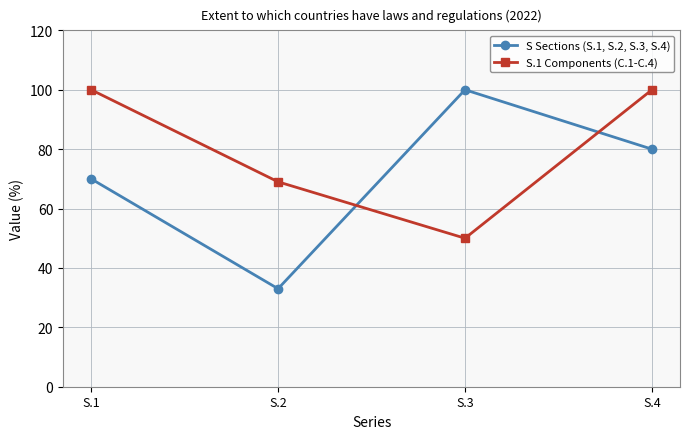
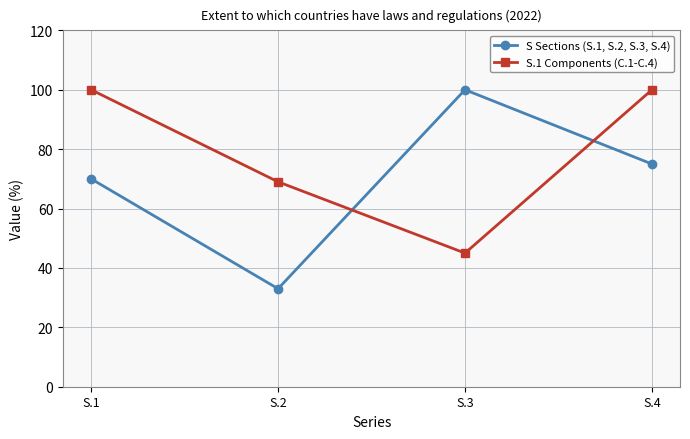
  {
    "S Sections (S.1, S.2, S.3, S.4)": {
      "S.1": 70,
      "S.2": 33,
      "S.3": 100,
-     "S.4": 80
+     "S.4": 75
    },
    "S.1 Components (C.1-C.4)": {
      "S.1": 100,
      "S.2": 69,
-     "S.3": 50,
+     "S.3": 45,
      "S.4": 100
    }
  }
